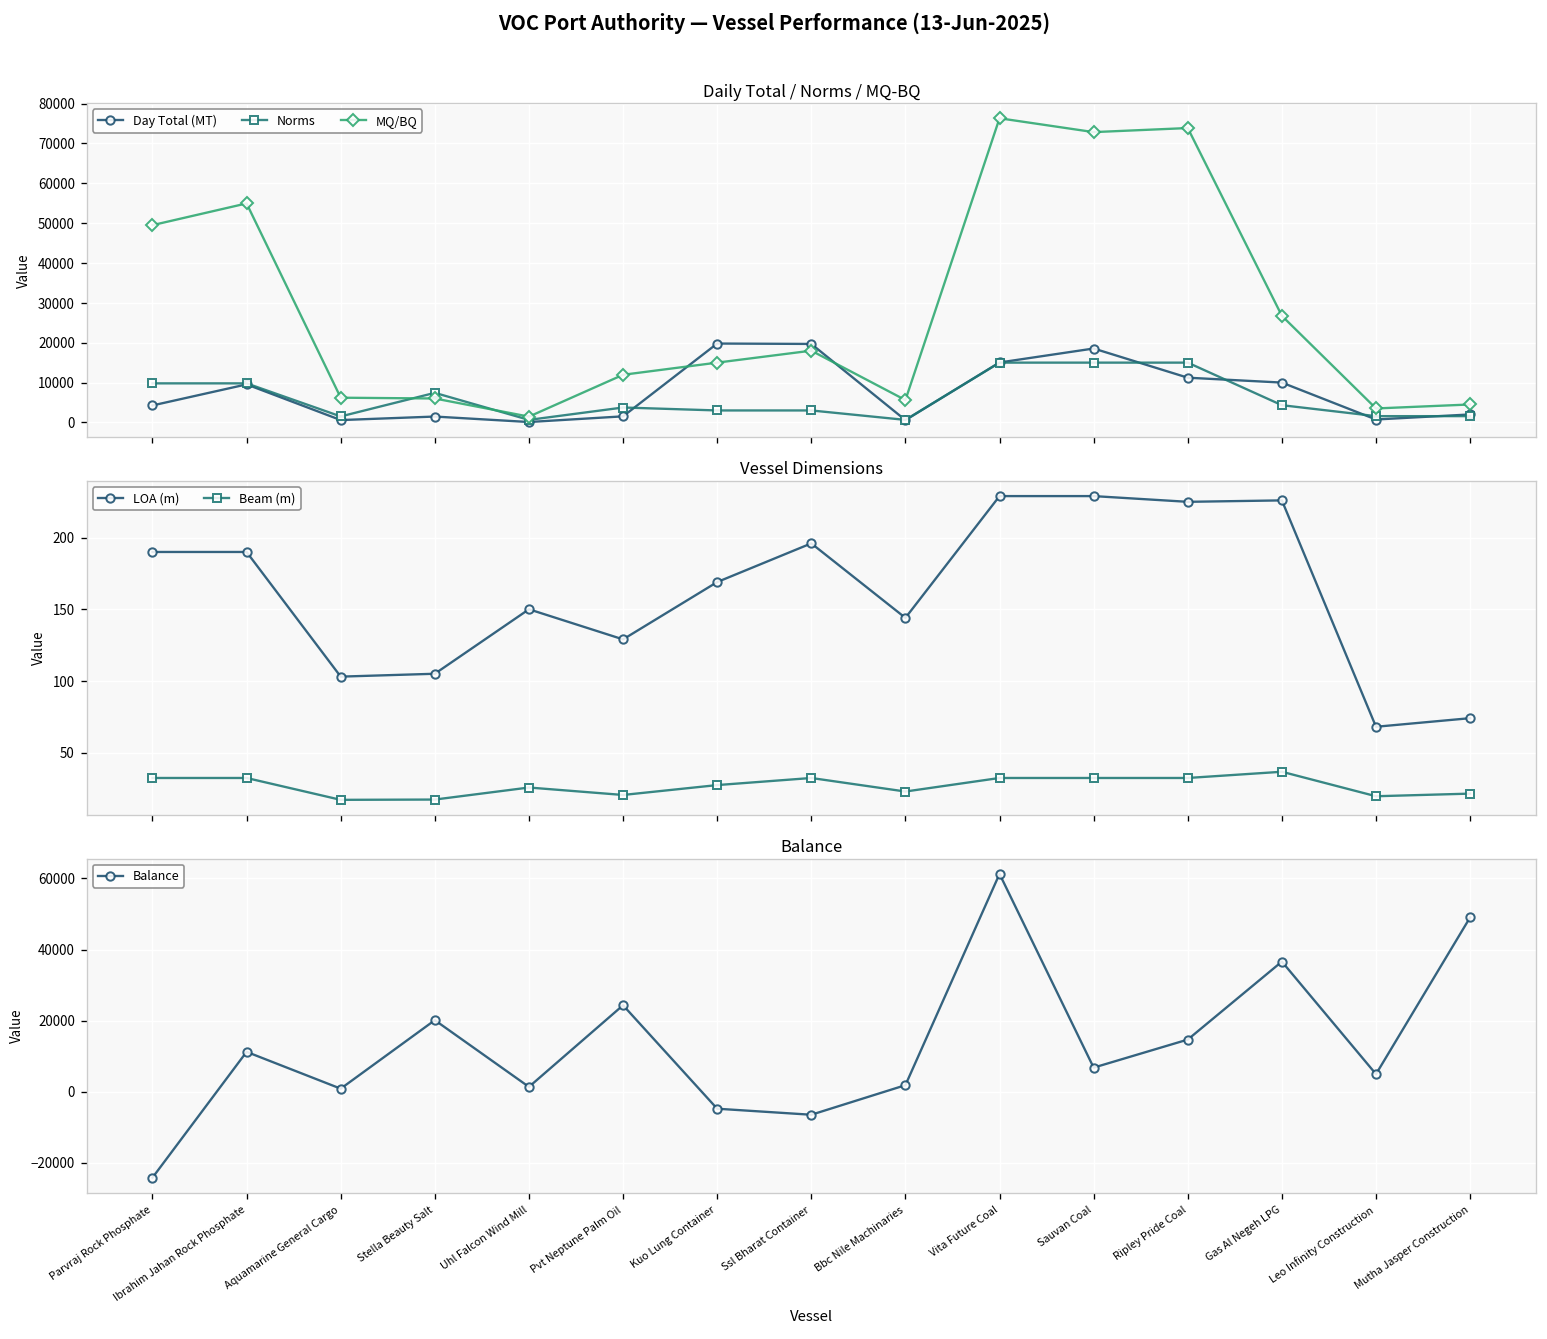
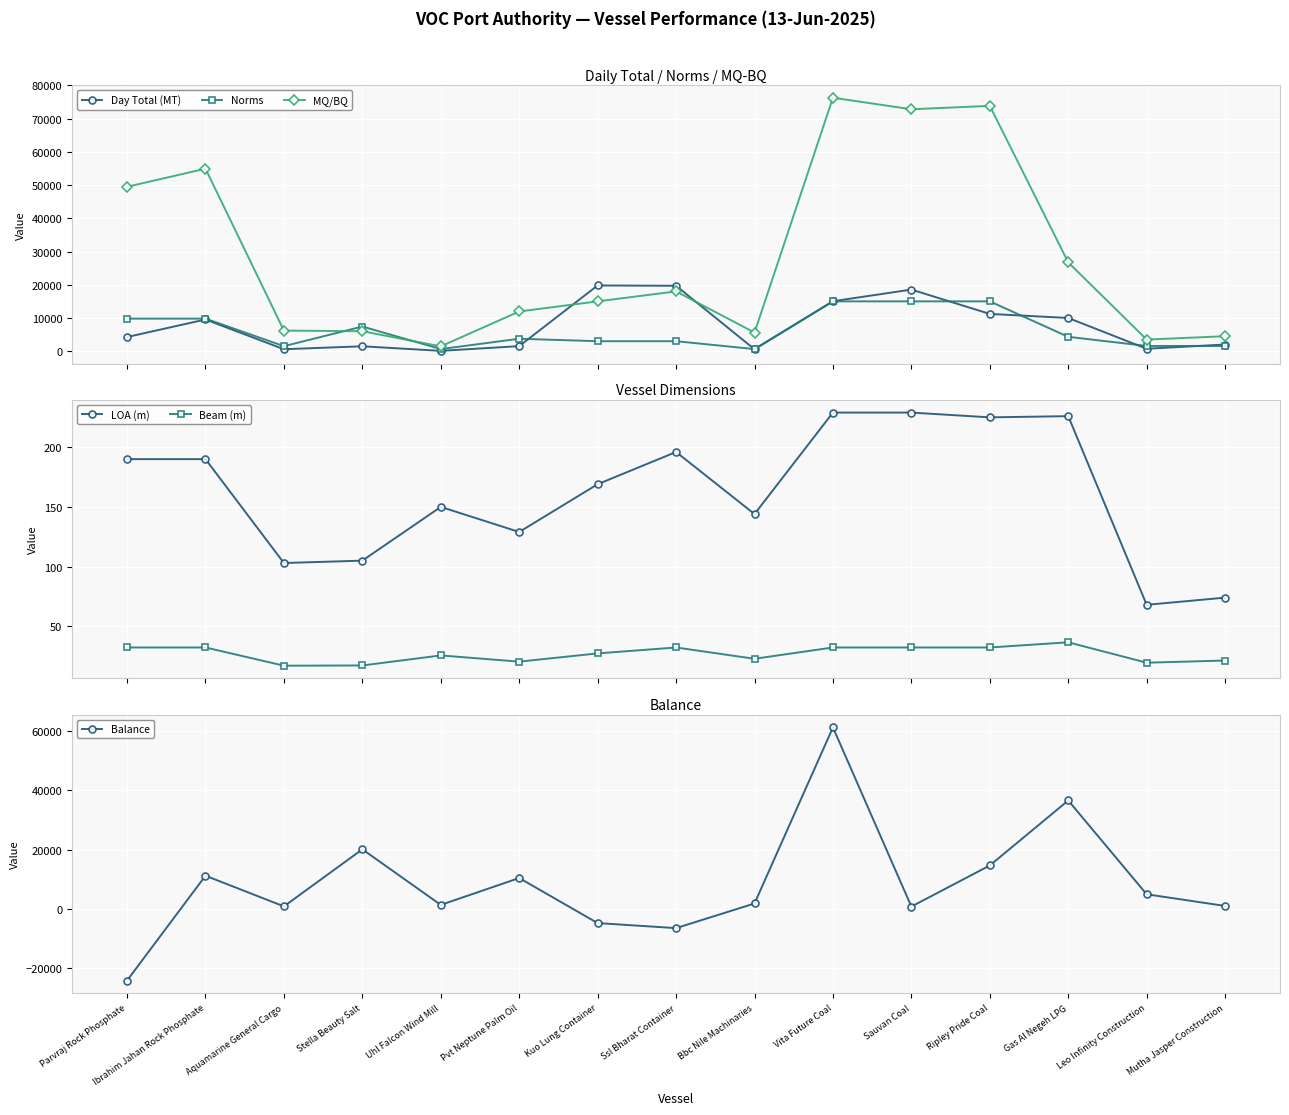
  {
    "Balance": {
      "Parvraj Rock Phosphate": -24000,
      "Ibrahim Jahan Rock Phosphate": 11000,
      "Aquamarine General Cargo": 1000,
      "Stella Beauty Salt": 20000,
      "Uhl Falcon Wind Mill": 1000,
-     "Pvt Neptune Palm Oil": 24000,
+     "Pvt Neptune Palm Oil": 10000,
      "Kuo Lung Container": -5000,
      "Ssl Bharat Container": -6000,
      "Bbc Nile Machinaries": 2000,
      "Vita Future Coal": 61000,
-     "Sauvan Coal": 7000,
+     "Sauvan Coal": 1000,
      "Ripley Pride Coal": 15000,
      "Gas Al Negeh LPG": 37000,
      "Leo Infinity Construction": 5000,
-     "Mutha Jasper Construction": 49000
+     "Mutha Jasper Construction": 1000
    }
  }
